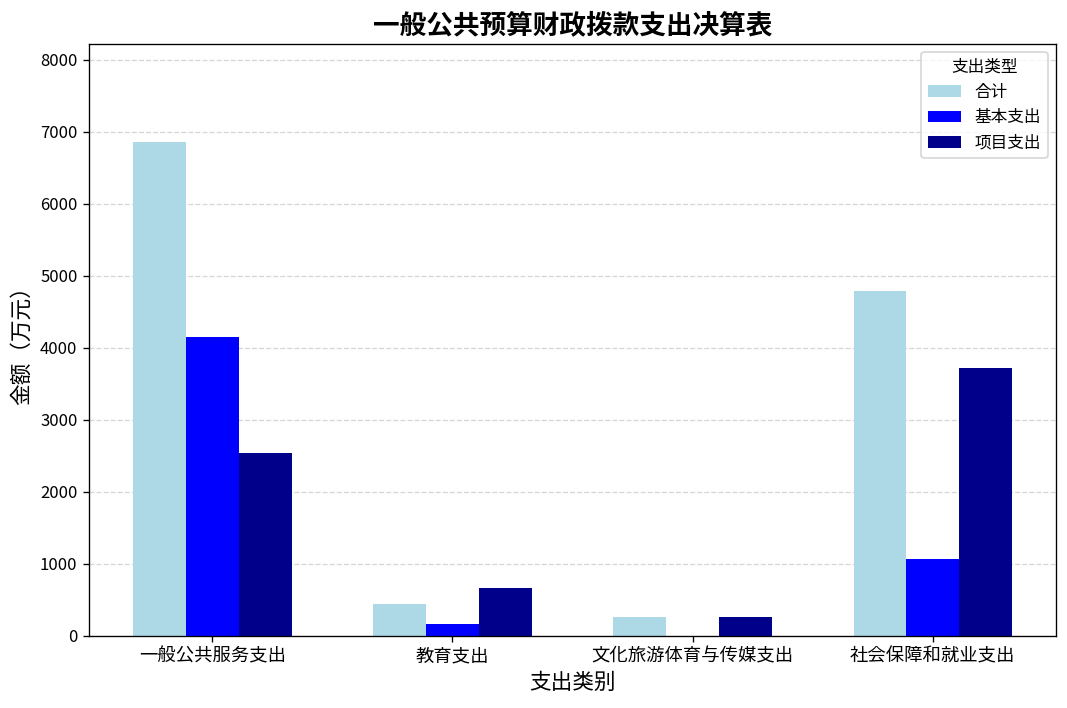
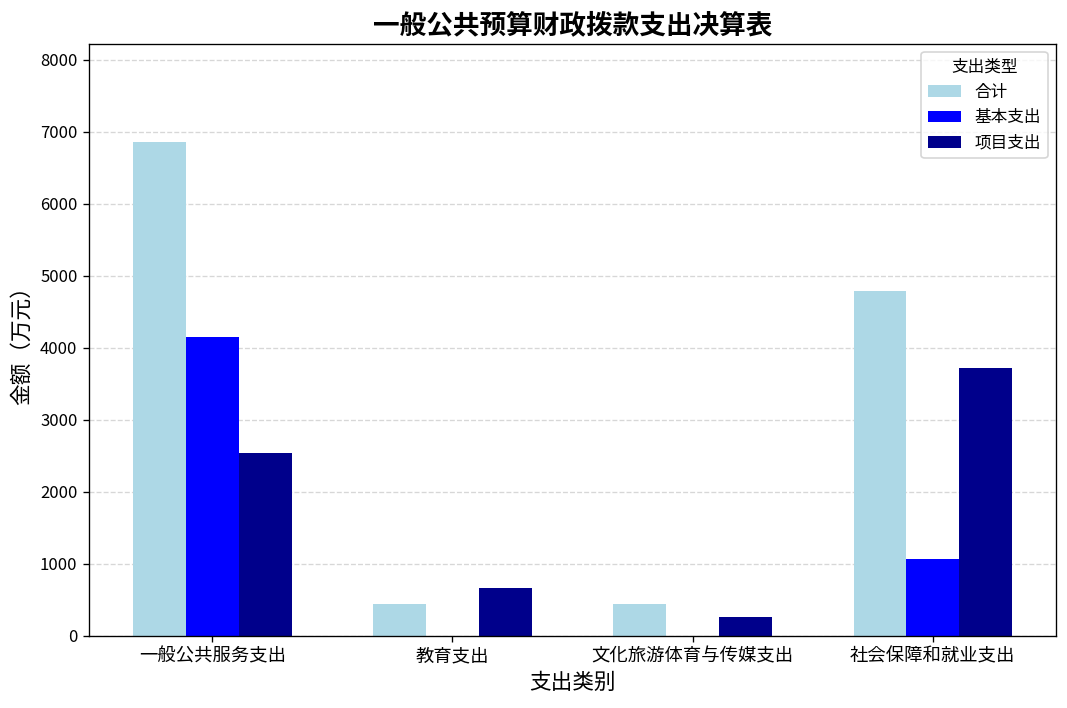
  {
    "合计": {
      "一般公共服务支出": 6900,
      "教育支出": 400,
-     "文化旅游体育与传媒支出": 300,
+     "文化旅游体育与传媒支出": 400,
      "社会保障和就业支出": 4800
    },
    "基本支出": {
      "一般公共服务支出": 4200,
-     "教育支出": 200,
+     "教育支出": 0,
      "文化旅游体育与传媒支出": 0,
      "社会保障和就业支出": 1100
    },
    "项目支出": {
      "一般公共服务支出": 2500,
      "教育支出": 700,
      "文化旅游体育与传媒支出": 300,
      "社会保障和就业支出": 3700
    }
  }
